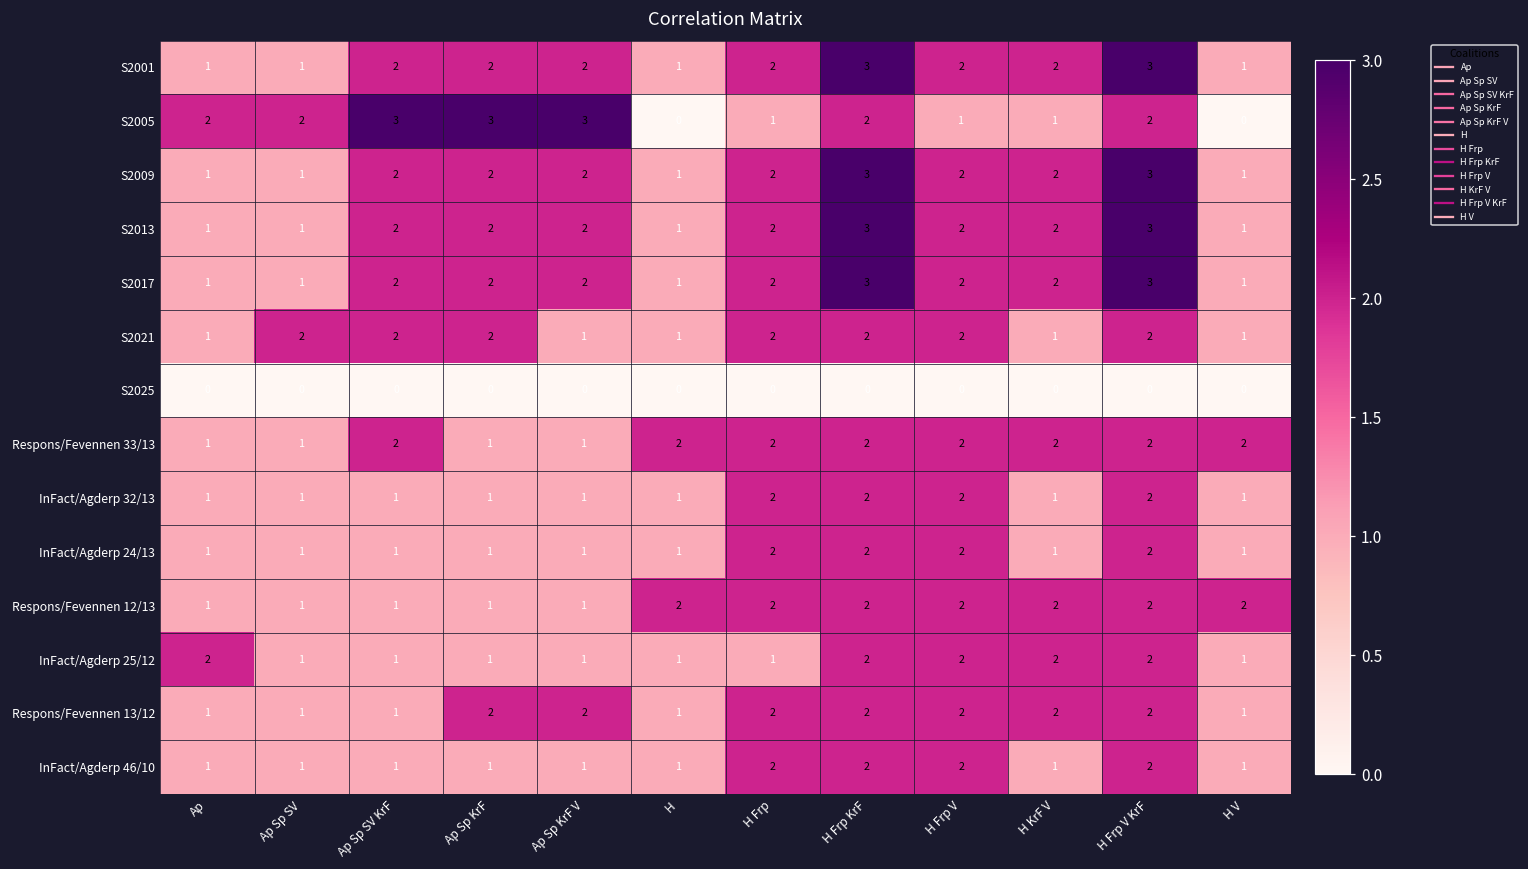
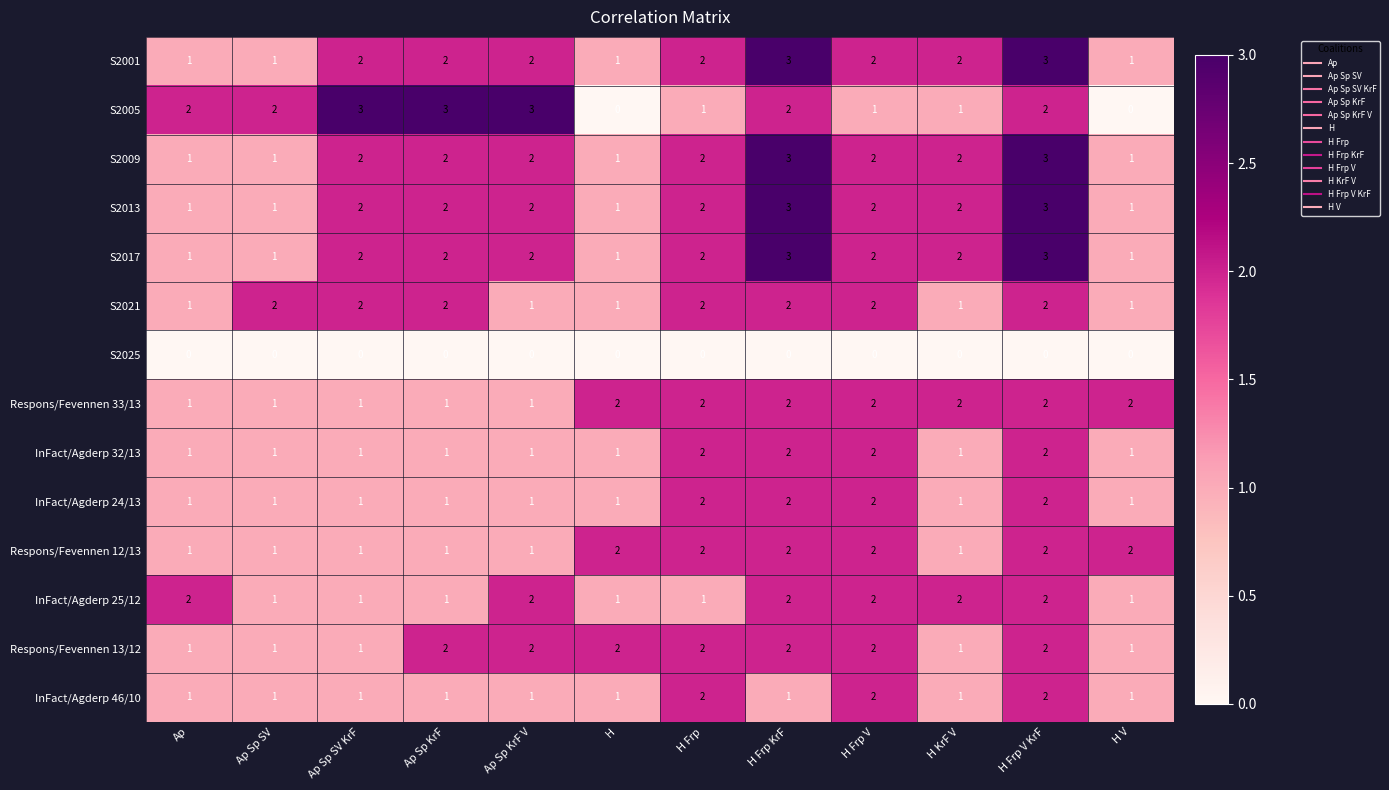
  {
    "S2001": {
      "Ap": 1,
      "Ap Sp SV": 1,
      "Ap Sp SV KrF": 2,
      "Ap Sp KrF": 2,
      "Ap Sp KrF V": 2,
      "H": 1,
      "H Frp": 2,
      "H Frp KrF": 3,
      "H Frp V": 2,
      "H KrF V": 2,
      "H Frp V KrF": 3,
      "H V": 1
    },
    "S2005": {
      "Ap": 2,
      "Ap Sp SV": 2,
      "Ap Sp SV KrF": 3,
      "Ap Sp KrF": 3,
      "Ap Sp KrF V": 3,
      "H Frp": 1,
      "H Frp KrF": 2,
      "H Frp V": 1,
      "H KrF V": 1,
      "H Frp V KrF": 2
    },
    "S2009": {
      "Ap": 1,
      "Ap Sp SV": 1,
      "Ap Sp SV KrF": 2,
      "Ap Sp KrF": 2,
      "Ap Sp KrF V": 2,
      "H": 1,
      "H Frp": 2,
      "H Frp KrF": 3,
      "H Frp V": 2,
      "H KrF V": 2,
      "H Frp V KrF": 3,
      "H V": 1
    },
    "S2013": {
      "Ap": 1,
      "Ap Sp SV": 1,
      "Ap Sp SV KrF": 2,
      "Ap Sp KrF": 2,
      "Ap Sp KrF V": 2,
      "H": 1,
      "H Frp": 2,
      "H Frp KrF": 3,
      "H Frp V": 2,
      "H KrF V": 2,
      "H Frp V KrF": 3,
      "H V": 1
    },
    "S2017": {
      "Ap": 1,
      "Ap Sp SV": 1,
      "Ap Sp SV KrF": 2,
      "Ap Sp KrF": 2,
      "Ap Sp KrF V": 2,
      "H": 1,
      "H Frp": 2,
      "H Frp KrF": 3,
      "H Frp V": 2,
      "H KrF V": 2,
      "H Frp V KrF": 3,
      "H V": 1
    },
    "S2021": {
      "Ap": 1,
      "Ap Sp SV": 2,
      "Ap Sp SV KrF": 2,
      "Ap Sp KrF": 2,
      "Ap Sp KrF V": 1,
      "H": 1,
      "H Frp": 2,
      "H Frp KrF": 2,
      "H Frp V": 2,
      "H KrF V": 1,
      "H Frp V KrF": 2,
      "H V": 1
    },
    "Respons/Fevennen 33/13": {
      "Ap": 1,
      "Ap Sp SV": 1,
-     "Ap Sp SV KrF": 2,
+     "Ap Sp SV KrF": 1,
      "Ap Sp KrF": 1,
      "Ap Sp KrF V": 1,
      "H": 2,
      "H Frp": 2,
      "H Frp KrF": 2,
      "H Frp V": 2,
      "H KrF V": 2,
      "H Frp V KrF": 2,
      "H V": 2
    },
    "InFact/Agderp 32/13": {
      "Ap": 1,
      "Ap Sp SV": 1,
      "Ap Sp SV KrF": 1,
      "Ap Sp KrF": 1,
      "Ap Sp KrF V": 1,
      "H": 1,
      "H Frp": 2,
      "H Frp KrF": 2,
      "H Frp V": 2,
      "H KrF V": 1,
      "H Frp V KrF": 2,
      "H V": 1
    },
    "InFact/Agderp 24/13": {
      "Ap": 1,
      "Ap Sp SV": 1,
      "Ap Sp SV KrF": 1,
      "Ap Sp KrF": 1,
      "Ap Sp KrF V": 1,
      "H": 1,
      "H Frp": 2,
      "H Frp KrF": 2,
      "H Frp V": 2,
      "H KrF V": 1,
      "H Frp V KrF": 2,
      "H V": 1
    },
    "Respons/Fevennen 12/13": {
      "Ap": 1,
      "Ap Sp SV": 1,
      "Ap Sp SV KrF": 1,
      "Ap Sp KrF": 1,
      "Ap Sp KrF V": 1,
      "H": 2,
      "H Frp": 2,
      "H Frp KrF": 2,
      "H Frp V": 2,
-     "H KrF V": 2,
+     "H KrF V": 1,
      "H Frp V KrF": 2,
      "H V": 2
    },
    "InFact/Agderp 25/12": {
      "Ap": 2,
      "Ap Sp SV": 1,
      "Ap Sp SV KrF": 1,
      "Ap Sp KrF": 1,
-     "Ap Sp KrF V": 1,
+     "Ap Sp KrF V": 2,
      "H": 1,
      "H Frp": 1,
      "H Frp KrF": 2,
      "H Frp V": 2,
      "H KrF V": 2,
      "H Frp V KrF": 2,
      "H V": 1
    },
    "Respons/Fevennen 13/12": {
      "Ap": 1,
      "Ap Sp SV": 1,
      "Ap Sp SV KrF": 1,
      "Ap Sp KrF": 2,
      "Ap Sp KrF V": 2,
-     "H": 1,
+     "H": 2,
      "H Frp": 2,
      "H Frp KrF": 2,
      "H Frp V": 2,
-     "H KrF V": 2,
+     "H KrF V": 1,
      "H Frp V KrF": 2,
      "H V": 1
    },
    "InFact/Agderp 46/10": {
      "Ap": 1,
      "Ap Sp SV": 1,
      "Ap Sp SV KrF": 1,
      "Ap Sp KrF": 1,
      "Ap Sp KrF V": 1,
      "H": 1,
      "H Frp": 2,
-     "H Frp KrF": 2,
+     "H Frp KrF": 1,
      "H Frp V": 2,
      "H KrF V": 1,
      "H Frp V KrF": 2,
      "H V": 1
    }
  }
